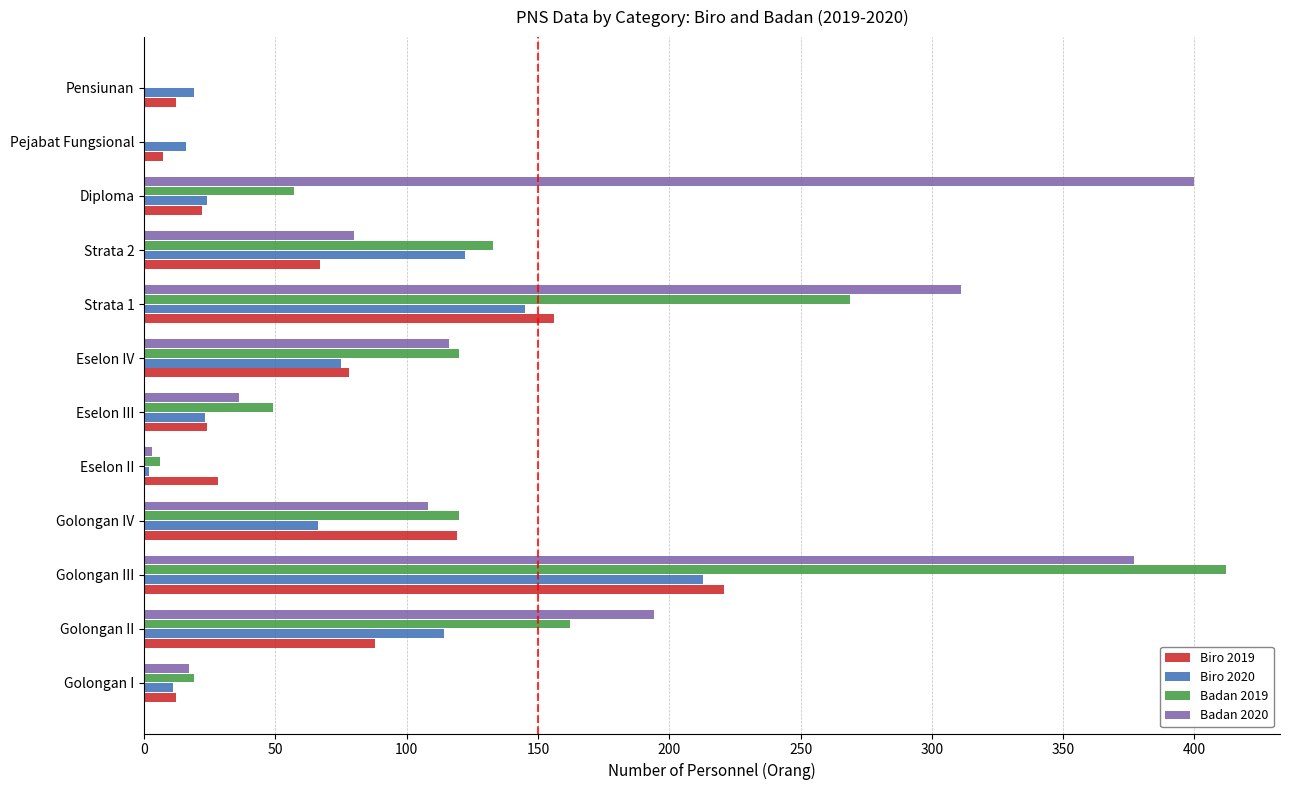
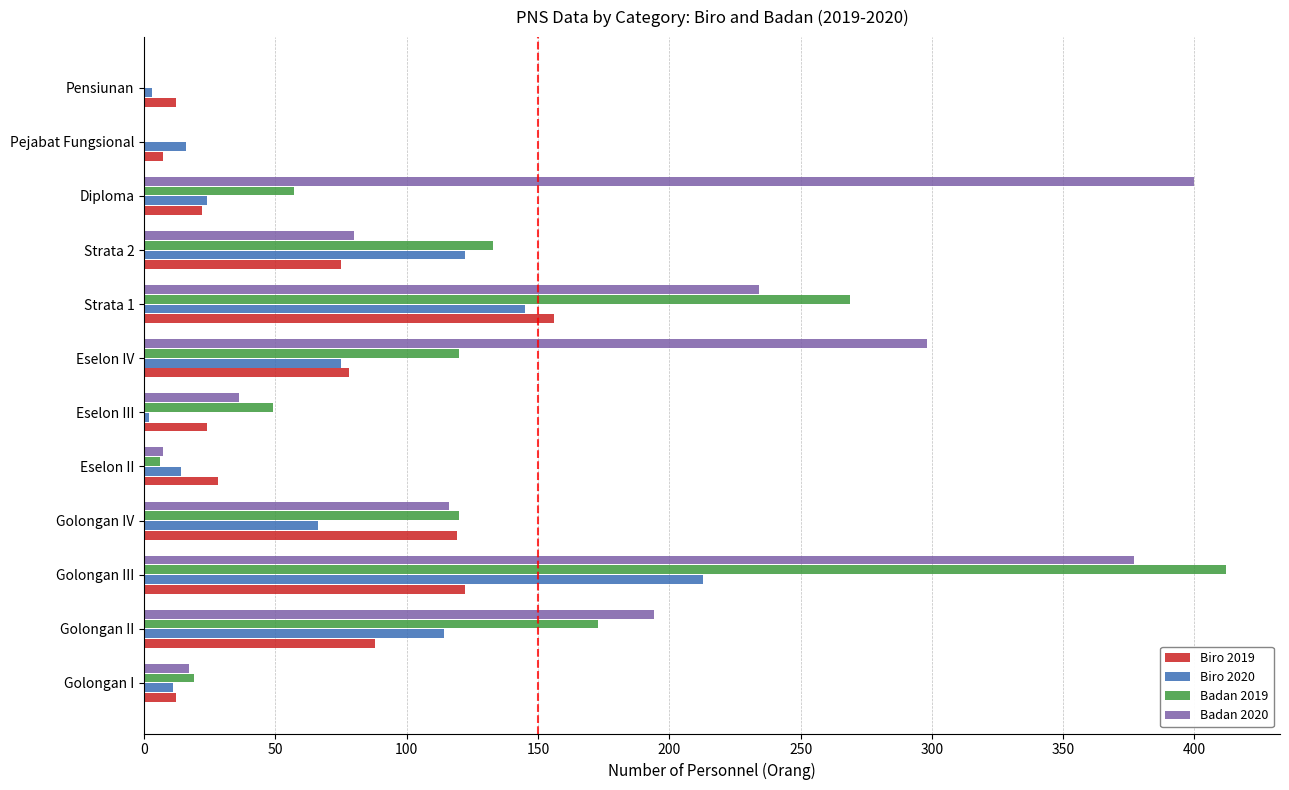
  {
    "Biro 2019": {
      "Pensiunan": 12,
      "Pejabat Fungsional": 7,
      "Diploma": 22,
-     "Strata 2": 67,
+     "Strata 2": 75,
      "Strata 1": 156,
      "Eselon IV": 78,
      "Eselon III": 24,
      "Eselon II": 28,
      "Golongan IV": 119,
-     "Golongan III": 221,
+     "Golongan III": 122,
      "Golongan II": 88,
      "Golongan I": 12
    },
    "Biro 2020": {
-     "Pensiunan": 19,
+     "Pensiunan": 3,
      "Pejabat Fungsional": 16,
      "Diploma": 24,
      "Strata 2": 122,
      "Strata 1": 145,
      "Eselon IV": 75,
-     "Eselon III": 23,
-     "Eselon II": 2,
+     "Eselon III": 2,
+     "Eselon II": 14,
      "Golongan IV": 66,
      "Golongan III": 213,
      "Golongan II": 114,
      "Golongan I": 11
    },
    "Badan 2019": {
      "Pensiunan": 0,
      "Pejabat Fungsional": 0,
      "Diploma": 57,
      "Strata 2": 133,
      "Strata 1": 269,
      "Eselon IV": 120,
      "Eselon III": 49,
      "Eselon II": 6,
      "Golongan IV": 120,
      "Golongan III": 412,
-     "Golongan II": 162,
+     "Golongan II": 173,
      "Golongan I": 19
    },
    "Badan 2020": {
      "Pensiunan": 0,
      "Pejabat Fungsional": 0,
      "Diploma": 400,
      "Strata 2": 80,
-     "Strata 1": 311,
-     "Eselon IV": 116,
+     "Strata 1": 234,
+     "Eselon IV": 298,
      "Eselon III": 36,
-     "Eselon II": 3,
-     "Golongan IV": 108,
+     "Eselon II": 7,
+     "Golongan IV": 116,
      "Golongan III": 377,
      "Golongan II": 194,
      "Golongan I": 17
    }
  }
